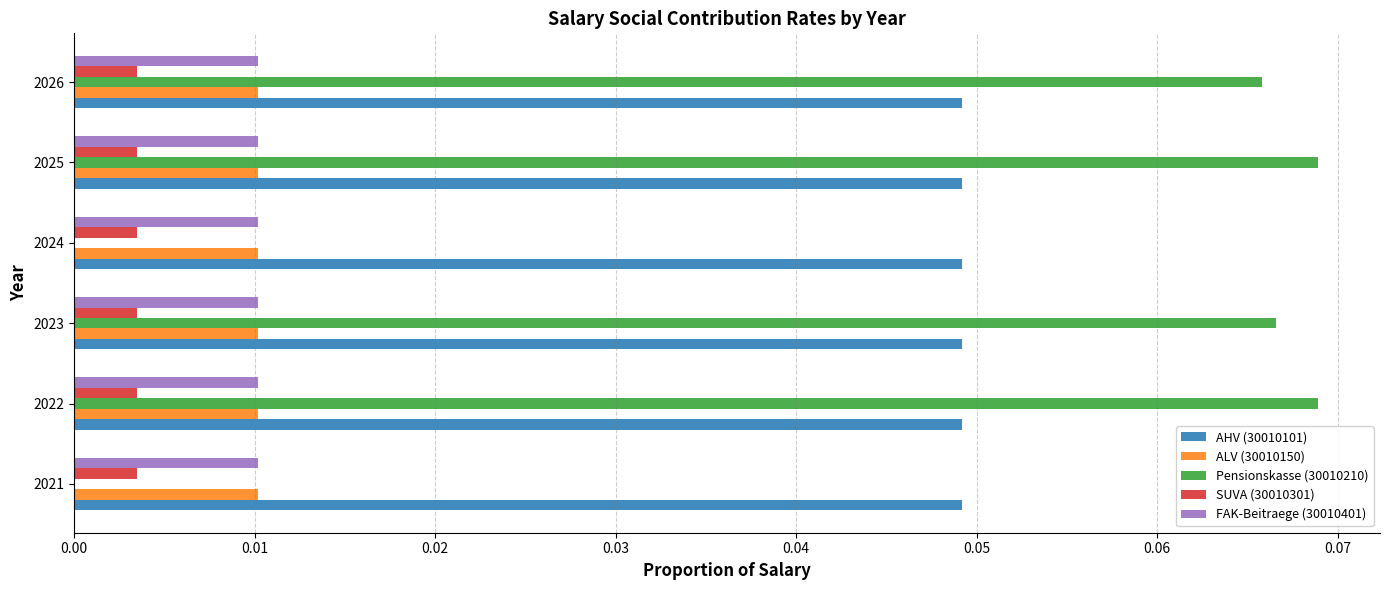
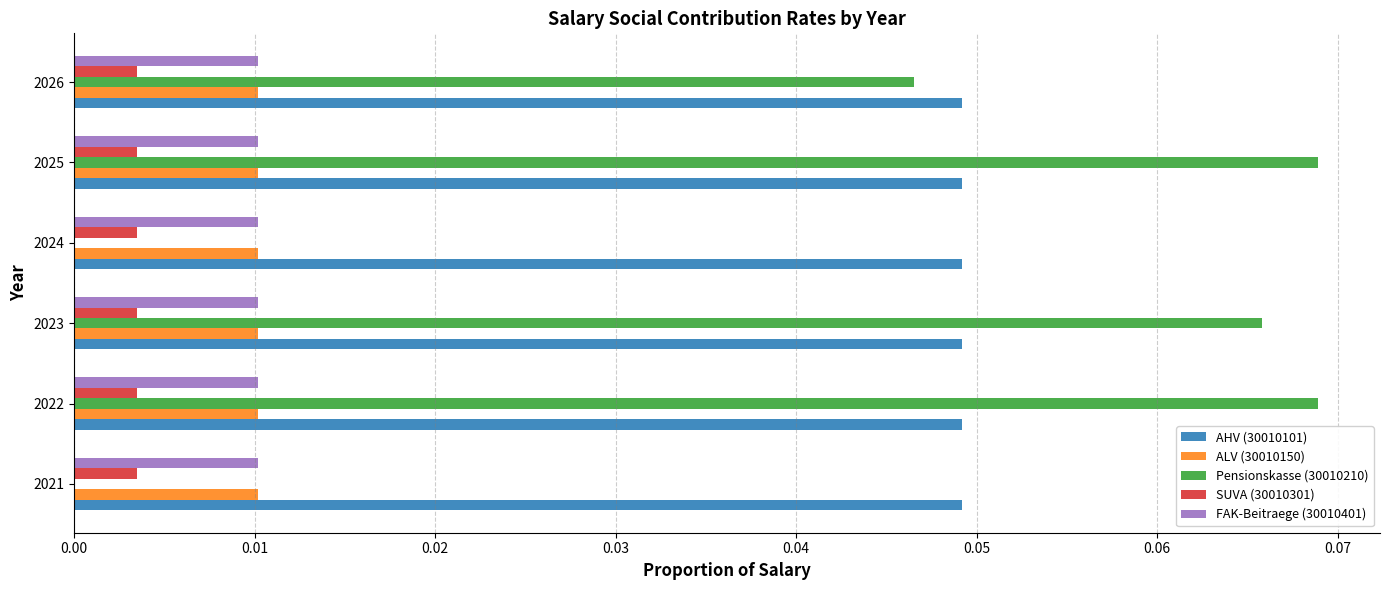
  {
    "AHV (30010101)": {
      "2026": 0.0492,
      "2025": 0.0492,
      "2024": 0.0492,
      "2023": 0.0492,
      "2022": 0.0492,
      "2021": 0.0492
    },
    "ALV (30010150)": {
      "2026": 0.0102,
      "2025": 0.0102,
      "2024": 0.0102,
      "2023": 0.0102,
      "2022": 0.0102,
      "2021": 0.0102
    },
    "Pensionskasse (30010210)": {
-     "2026": 0.0658,
+     "2026": 0.0465,
      "2025": 0.0689,
      "2024": 0.0000,
-     "2023": 0.0666,
+     "2023": 0.0658,
      "2022": 0.0689,
      "2021": 0.0000
    },
    "SUVA (30010301)": {
      "2026": 0.0035,
      "2025": 0.0035,
      "2024": 0.0035,
      "2023": 0.0035,
      "2022": 0.0035,
      "2021": 0.0035
    },
    "FAK-Beitraege (30010401)": {
      "2026": 0.0102,
      "2025": 0.0102,
      "2024": 0.0102,
      "2023": 0.0102,
      "2022": 0.0102,
      "2021": 0.0102
    }
  }
